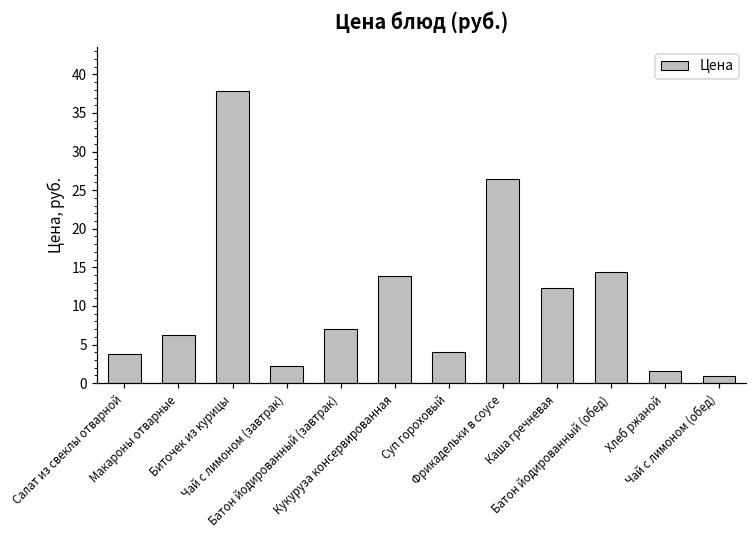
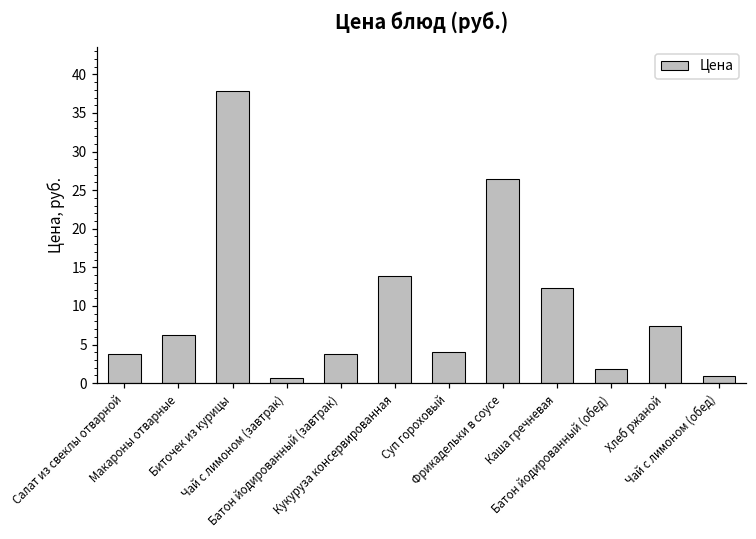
  {
    "Салат из свеклы отварной": 4,
    "Макароны отварные": 6,
    "Биточек из курицы": 38,
-   "Чай с лимоном (завтрак)": 2,
-   "Батон йодированный (завтрак)": 7,
+   "Чай с лимоном (завтрак)": 1,
+   "Батон йодированный (завтрак)": 4,
    "Кукуруза консервированная": 14,
    "Суп гороховый": 4,
    "Фрикадельки в соусе": 27,
    "Каша гречневая": 12,
-   "Батон йодированный (обед)": 14,
-   "Хлеб ржаной": 2,
+   "Батон йодированный (обед)": 2,
+   "Хлеб ржаной": 7,
    "Чай с лимоном (обед)": 1
  }
